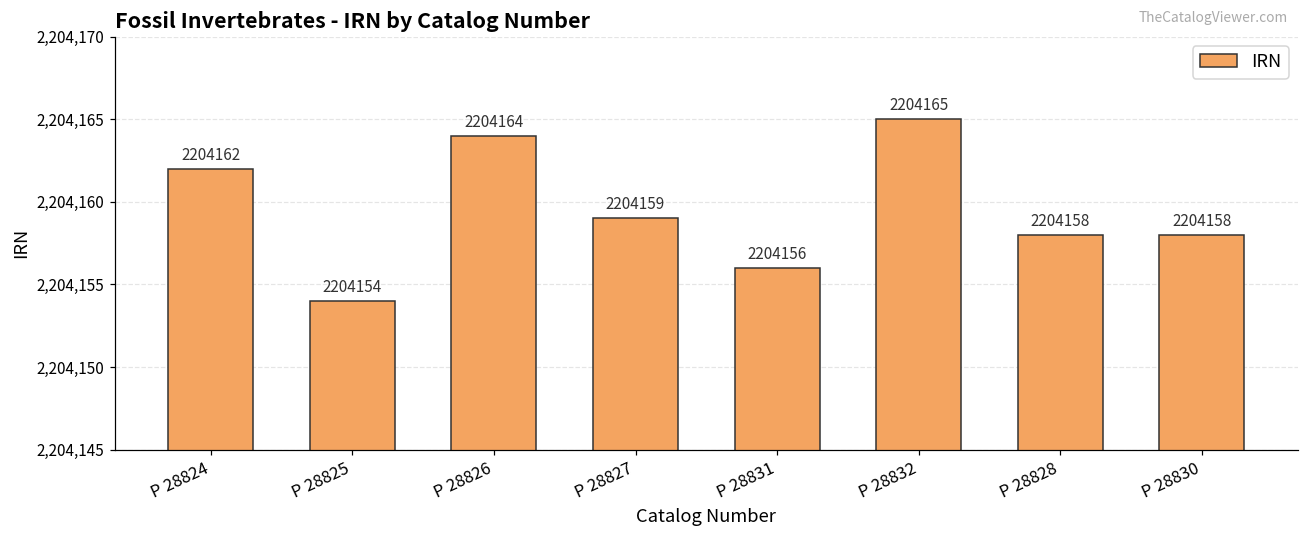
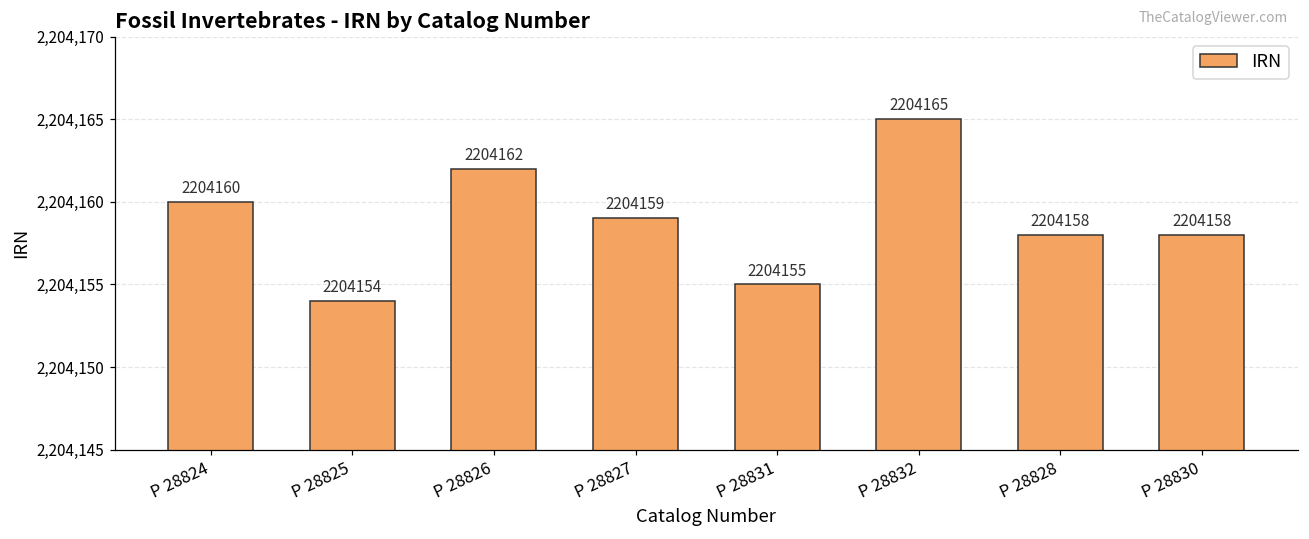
  {
-   "P 28824": 2204162,
+   "P 28824": 2204160,
    "P 28825": 2204154,
-   "P 28826": 2204164,
+   "P 28826": 2204162,
    "P 28827": 2204159,
-   "P 28831": 2204156,
+   "P 28831": 2204155,
    "P 28832": 2204165,
    "P 28828": 2204158,
    "P 28830": 2204158
  }
